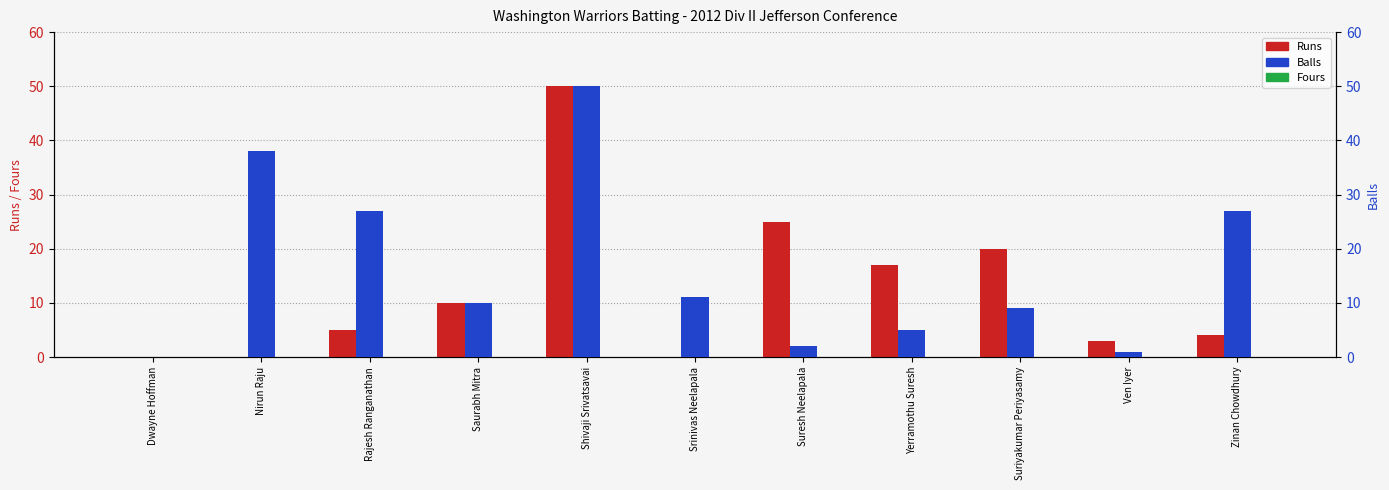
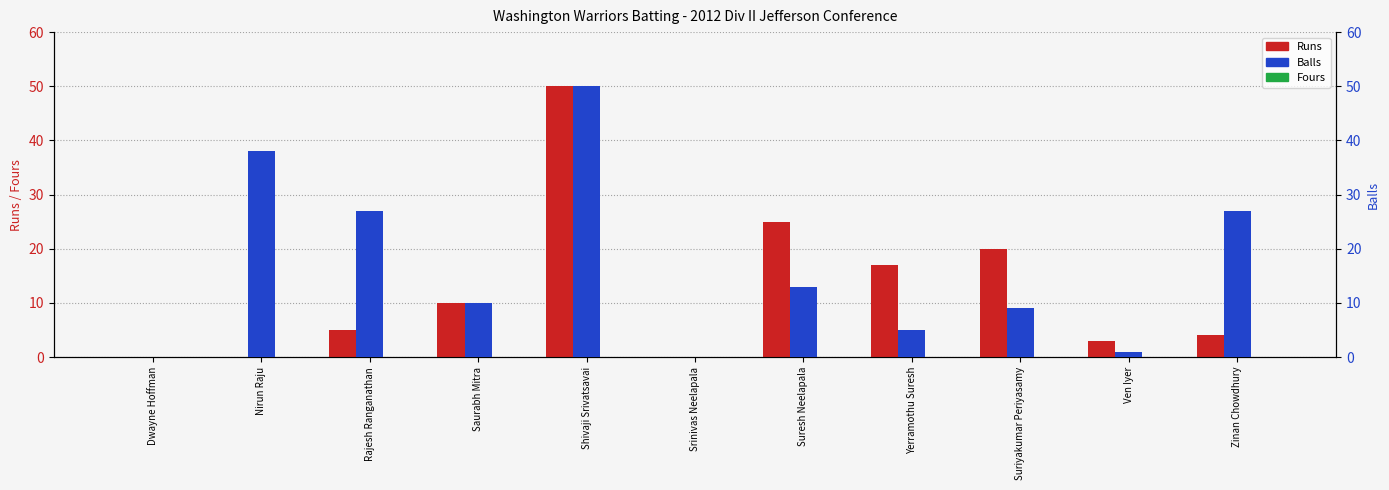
  {
    "Runs": {
      "Dwayne Hoffman": 0,
      "Nirun Raju": 0,
      "Rajesh Ranganathan": 5,
      "Saurabh Mitra": 10,
      "Shivaji Srivatsavai": 50,
      "Srinivas Neelapala": 0,
      "Suresh Neelapala": 25,
      "Yerramothu Suresh": 17,
      "Suriyakumar Periyasamy": 20,
      "Ven Iyer": 3,
      "Zinan Chowdhury": 4
    },
    "Fours": {
      "Dwayne Hoffman": 0,
      "Nirun Raju": 0,
      "Rajesh Ranganathan": 0,
      "Saurabh Mitra": 0,
      "Shivaji Srivatsavai": 0,
      "Srinivas Neelapala": 0,
      "Suresh Neelapala": 0,
      "Yerramothu Suresh": 0,
      "Suriyakumar Periyasamy": 0,
      "Ven Iyer": 0,
      "Zinan Chowdhury": 0
    },
    "Balls": {
      "Dwayne Hoffman": 0,
      "Nirun Raju": 38,
      "Rajesh Ranganathan": 27,
      "Saurabh Mitra": 10,
      "Shivaji Srivatsavai": 50,
-     "Srinivas Neelapala": 11,
-     "Suresh Neelapala": 2,
+     "Srinivas Neelapala": 0,
+     "Suresh Neelapala": 13,
      "Yerramothu Suresh": 5,
      "Suriyakumar Periyasamy": 9,
      "Ven Iyer": 1,
      "Zinan Chowdhury": 27
    }
  }
